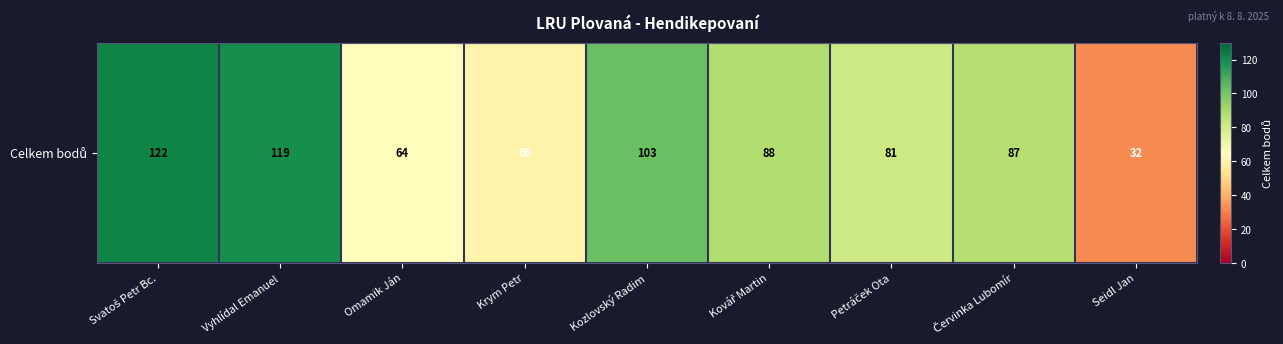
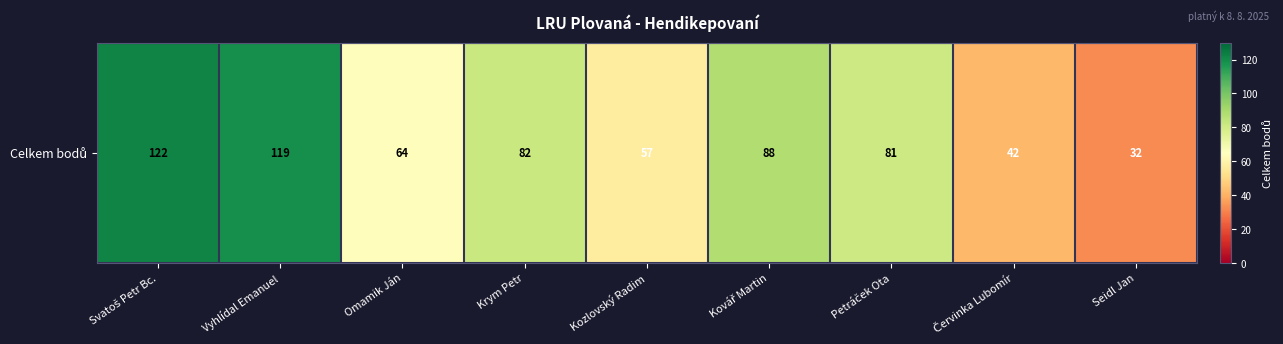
  {
    "Celkem bodů": {
      "Svatoš Petr Bc.": 122,
      "Vyhlídal Emanuel": 119,
      "Omamik Ján": 64,
-     "Krym Petr": 60,
-     "Kozlovský Radim": 103,
+     "Krym Petr": 82,
+     "Kozlovský Radim": 57,
      "Kovář Martin": 88,
      "Petráček Ota": 81,
-     "Červinka Lubomír": 87,
+     "Červinka Lubomír": 42,
      "Seidl Jan": 32
    }
  }
